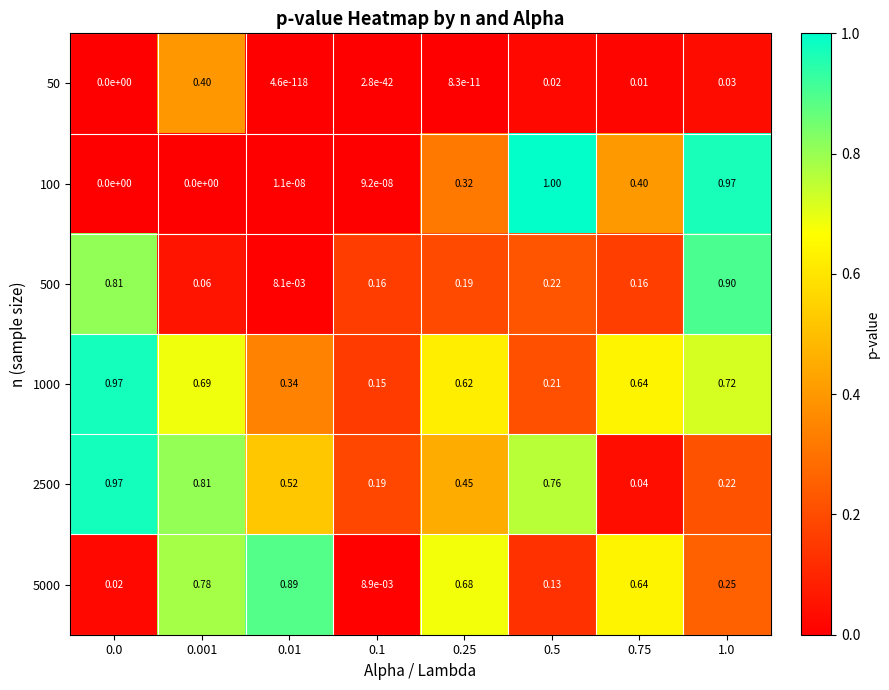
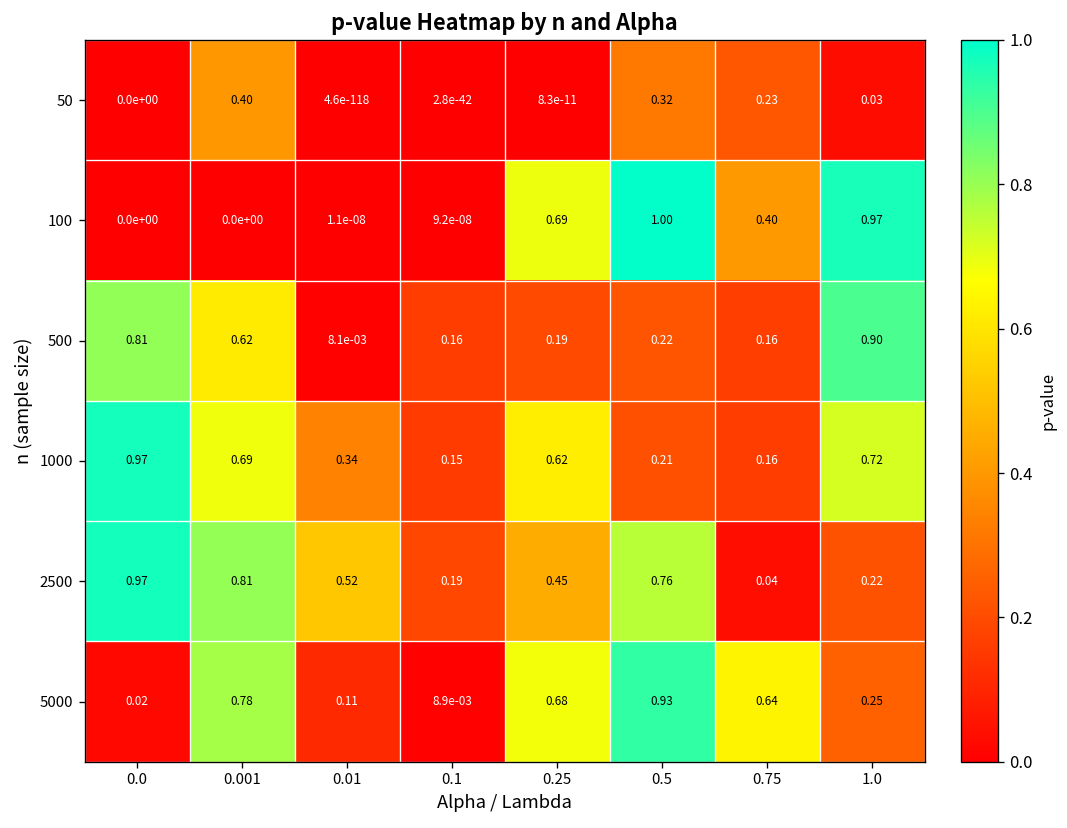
  {
    "50": {
      "0.0": "0.0e+00",
      "0.001": "0.40",
      "0.01": "4.6e-118",
      "0.1": "2.8e-42",
      "0.25": "8.3e-11",
-     "0.5": "0.02",
-     "0.75": "0.01",
+     "0.5": "0.32",
+     "0.75": "0.23",
      "1.0": "0.03"
    },
    "100": {
      "0.0": "0.0e+00",
      "0.001": "0.0e+00",
      "0.01": "1.1e-08",
      "0.1": "9.2e-08",
-     "0.25": "0.32",
+     "0.25": "0.69",
      "0.5": "1.00",
      "0.75": "0.40",
      "1.0": "0.97"
    },
    "500": {
      "0.0": "0.81",
-     "0.001": "0.06",
+     "0.001": "0.62",
      "0.01": "8.1e-03",
      "0.1": "0.16",
      "0.25": "0.19",
      "0.5": "0.22",
      "0.75": "0.16",
      "1.0": "0.90"
    },
    "1000": {
      "0.0": "0.97",
      "0.001": "0.69",
      "0.01": "0.34",
      "0.1": "0.15",
      "0.25": "0.62",
      "0.5": "0.21",
-     "0.75": "0.64",
+     "0.75": "0.16",
      "1.0": "0.72"
    },
    "2500": {
      "0.0": "0.97",
      "0.001": "0.81",
      "0.01": "0.52",
      "0.1": "0.19",
      "0.25": "0.45",
      "0.5": "0.76",
      "0.75": "0.04",
      "1.0": "0.22"
    },
    "5000": {
      "0.0": "0.02",
      "0.001": "0.78",
-     "0.01": "0.89",
+     "0.01": "0.11",
      "0.1": "8.9e-03",
      "0.25": "0.68",
-     "0.5": "0.13",
+     "0.5": "0.93",
      "0.75": "0.64",
      "1.0": "0.25"
    }
  }
